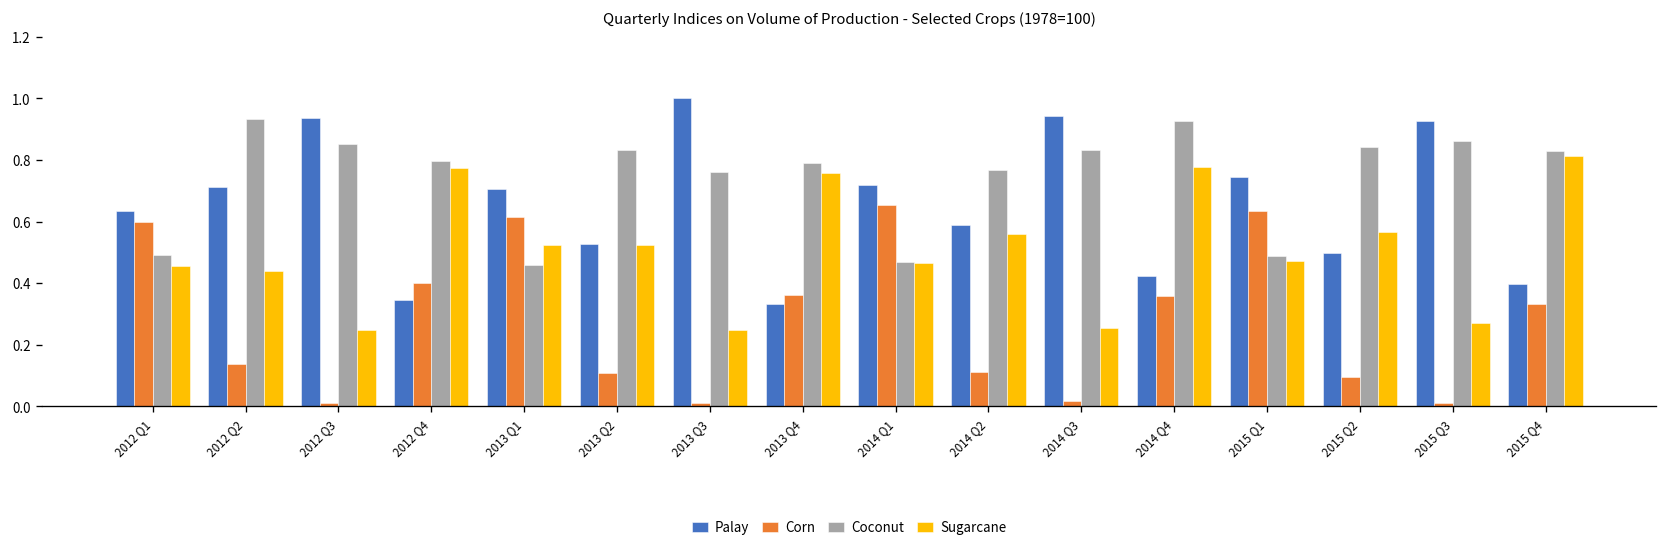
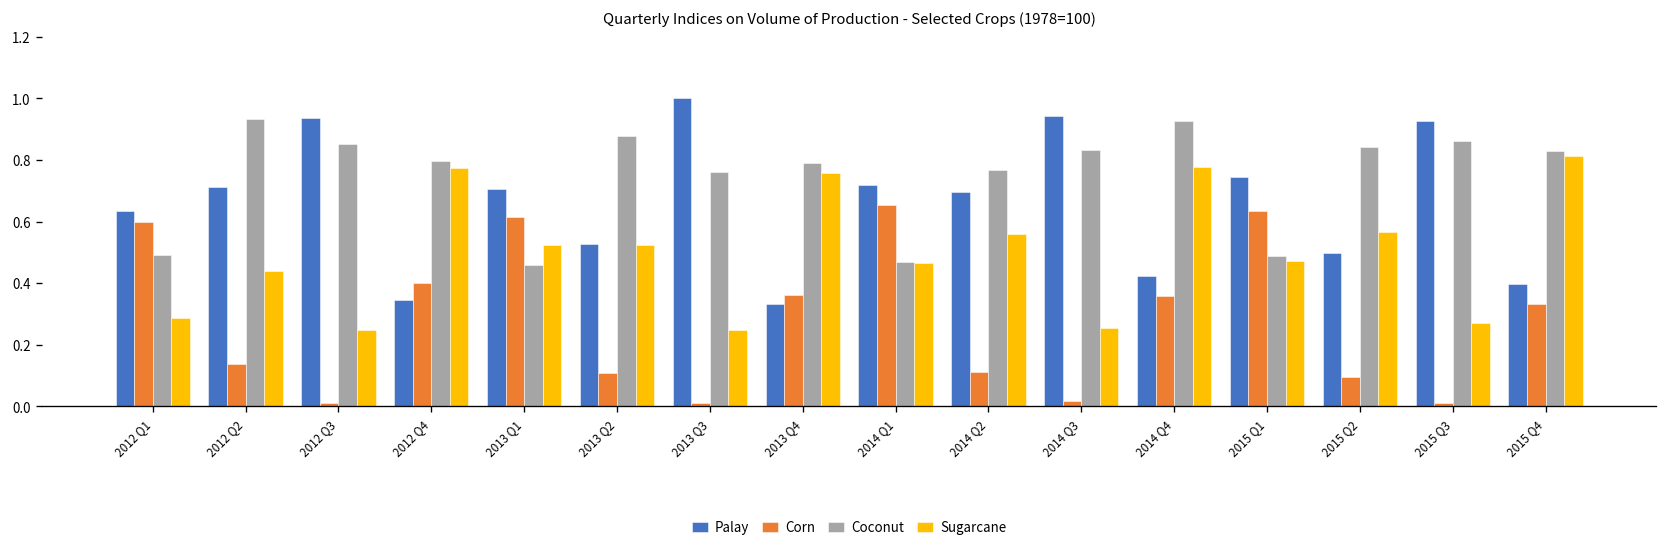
  {
    "Palay": {
      "2012 Q1": 0.63,
      "2012 Q2": 0.71,
      "2012 Q3": 0.93,
      "2012 Q4": 0.35,
      "2013 Q1": 0.71,
      "2013 Q2": 0.53,
      "2013 Q3": 1.00,
      "2013 Q4": 0.33,
      "2014 Q1": 0.72,
-     "2014 Q2": 0.59,
+     "2014 Q2": 0.70,
      "2014 Q3": 0.94,
      "2014 Q4": 0.42,
      "2015 Q1": 0.75,
      "2015 Q2": 0.50,
      "2015 Q3": 0.93,
      "2015 Q4": 0.40
    },
    "Corn": {
      "2012 Q1": 0.60,
      "2012 Q2": 0.14,
      "2012 Q3": 0.01,
      "2012 Q4": 0.40,
      "2013 Q1": 0.62,
      "2013 Q2": 0.11,
      "2013 Q3": 0.01,
      "2013 Q4": 0.36,
      "2014 Q1": 0.65,
      "2014 Q2": 0.11,
      "2014 Q3": 0.02,
      "2014 Q4": 0.36,
      "2015 Q1": 0.63,
      "2015 Q2": 0.09,
      "2015 Q4": 0.33
    },
    "Coconut": {
      "2012 Q1": 0.49,
      "2012 Q2": 0.93,
      "2012 Q3": 0.85,
      "2012 Q4": 0.80,
      "2013 Q1": 0.46,
-     "2013 Q2": 0.83,
+     "2013 Q2": 0.88,
      "2013 Q3": 0.76,
      "2013 Q4": 0.79,
      "2014 Q1": 0.47,
      "2014 Q2": 0.77,
      "2014 Q3": 0.83,
      "2014 Q4": 0.93,
      "2015 Q1": 0.49,
      "2015 Q2": 0.84,
      "2015 Q3": 0.86,
      "2015 Q4": 0.83
    },
    "Sugarcane": {
-     "2012 Q1": 0.45,
+     "2012 Q1": 0.29,
      "2012 Q2": 0.44,
      "2012 Q3": 0.25,
      "2012 Q4": 0.77,
      "2013 Q1": 0.52,
      "2013 Q2": 0.52,
      "2013 Q3": 0.25,
      "2013 Q4": 0.76,
      "2014 Q1": 0.46,
      "2014 Q2": 0.56,
      "2014 Q3": 0.26,
      "2014 Q4": 0.78,
      "2015 Q1": 0.47,
      "2015 Q2": 0.56,
      "2015 Q3": 0.27,
      "2015 Q4": 0.81
    }
  }
